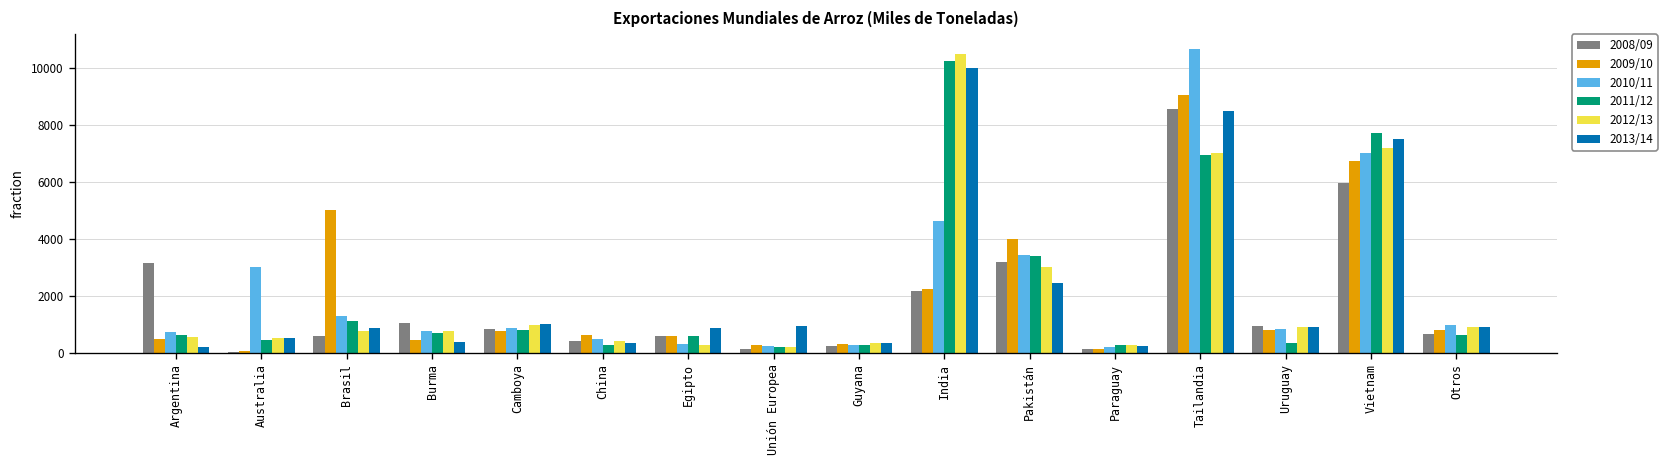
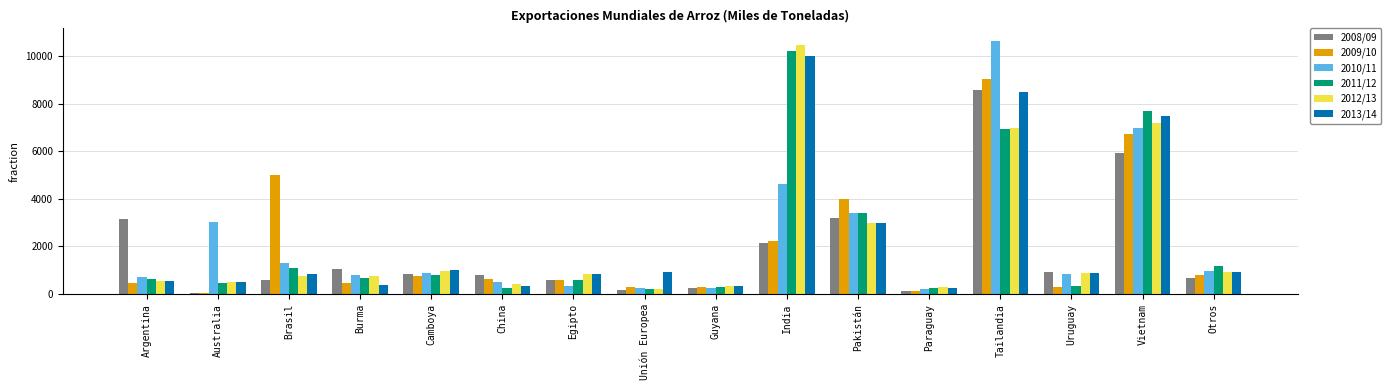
  {
    "2008/09": {
      "Argentina": 3200,
      "Brasil": 600,
      "Burma": 1100,
      "Camboya": 800,
-     "China": 400,
+     "China": 800,
      "Egipto": 600,
      "Unión Europea": 100,
      "Guyana": 200,
      "India": 2100,
      "Pakistán": 3200,
      "Paraguay": 100,
      "Tailandia": 8600,
      "Uruguay": 900,
      "Vietnam": 6000,
      "Otros": 700
    },
    "2009/10": {
      "Argentina": 500,
      "Brasil": 5000,
      "Burma": 400,
      "Camboya": 800,
      "China": 600,
      "Egipto": 600,
      "Unión Europea": 300,
      "Guyana": 300,
      "India": 2200,
      "Pakistán": 4000,
      "Paraguay": 100,
      "Tailandia": 9000,
-     "Uruguay": 800,
+     "Uruguay": 300,
      "Vietnam": 6700,
      "Otros": 800
    },
    "2010/11": {
      "Argentina": 700,
      "Australia": 3000,
      "Brasil": 1300,
      "Burma": 800,
      "Camboya": 900,
      "China": 500,
      "Egipto": 300,
      "Unión Europea": 200,
      "Guyana": 300,
      "India": 4600,
      "Pakistán": 3400,
      "Paraguay": 200,
      "Tailandia": 10600,
      "Uruguay": 800,
      "Vietnam": 7000,
      "Otros": 1000
    },
    "2011/12": {
      "Argentina": 600,
      "Australia": 400,
      "Brasil": 1100,
      "Burma": 700,
      "Camboya": 800,
      "China": 300,
      "Egipto": 600,
      "Unión Europea": 200,
      "Guyana": 300,
      "India": 10300,
      "Pakistán": 3400,
      "Paraguay": 300,
      "Tailandia": 6900,
      "Uruguay": 300,
      "Vietnam": 7700,
-     "Otros": 600
+     "Otros": 1200
    },
    "2012/13": {
      "Argentina": 600,
      "Australia": 500,
      "Brasil": 800,
      "Burma": 800,
      "Camboya": 1000,
      "China": 400,
-     "Egipto": 300,
+     "Egipto": 900,
      "Unión Europea": 200,
      "Guyana": 300,
      "India": 10500,
      "Pakistán": 3000,
      "Paraguay": 300,
      "Tailandia": 7000,
      "Uruguay": 900,
      "Vietnam": 7200,
      "Otros": 900
    },
    "2013/14": {
-     "Argentina": 200,
+     "Argentina": 600,
      "Australia": 500,
      "Brasil": 900,
      "Burma": 400,
      "Camboya": 1000,
      "China": 400,
      "Egipto": 900,
      "Unión Europea": 900,
      "Guyana": 300,
      "India": 10000,
-     "Pakistán": 2400,
+     "Pakistán": 3000,
      "Paraguay": 300,
      "Tailandia": 8500,
      "Uruguay": 900,
      "Vietnam": 7500,
      "Otros": 900
    }
  }
